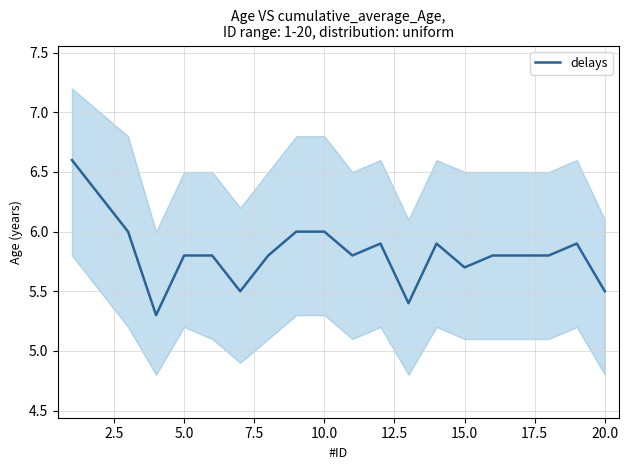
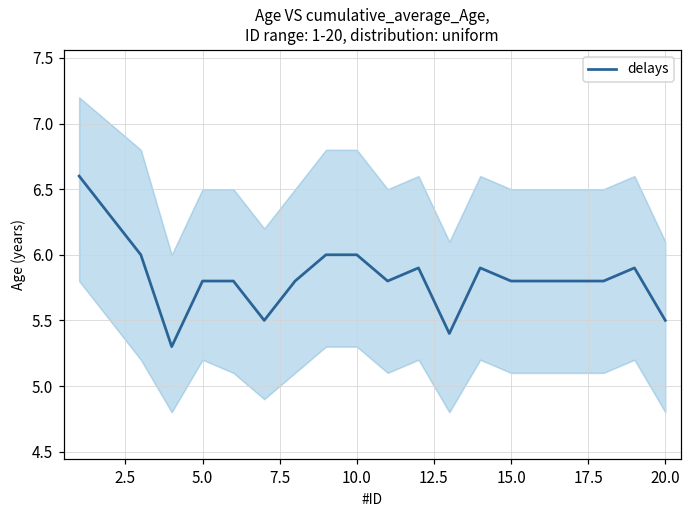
  {
    "delays": {
      "5.0": 5.8,
      "10.0": 6.0,
-     "15.0": 5.7,
+     "15.0": 5.8,
      "20.0": 5.5
    }
  }
